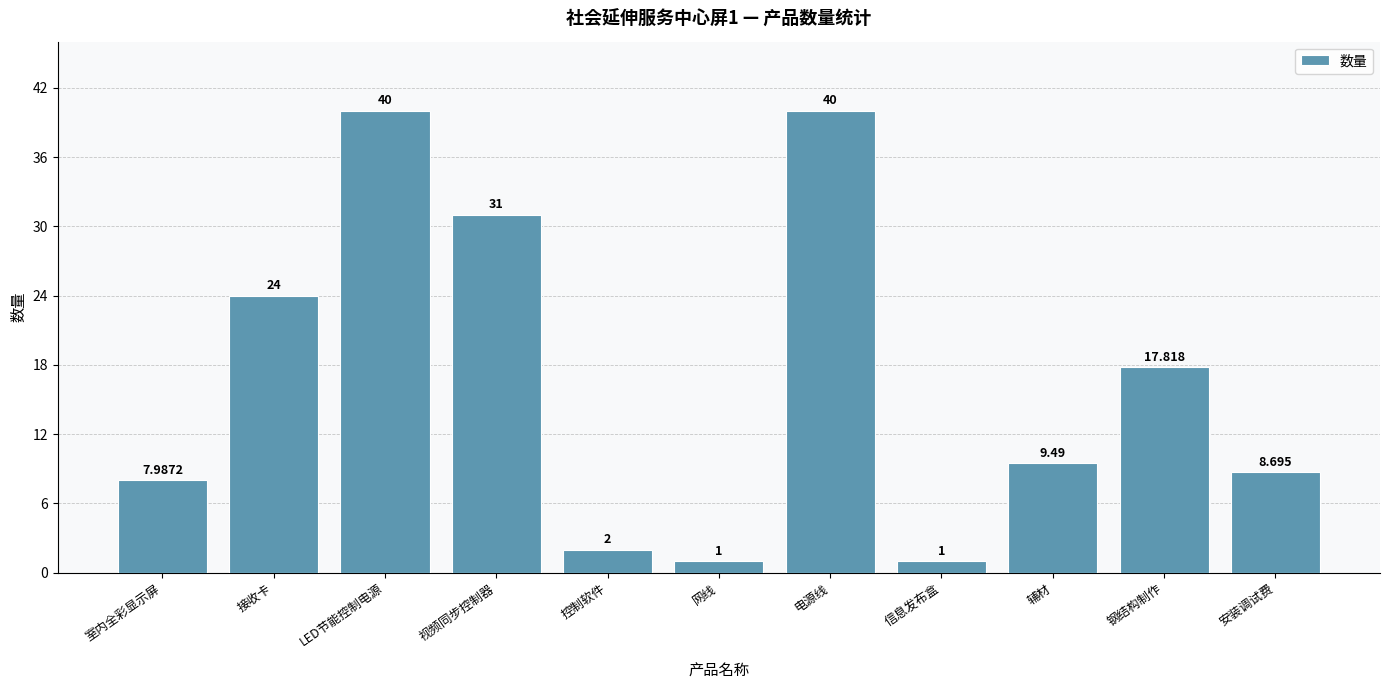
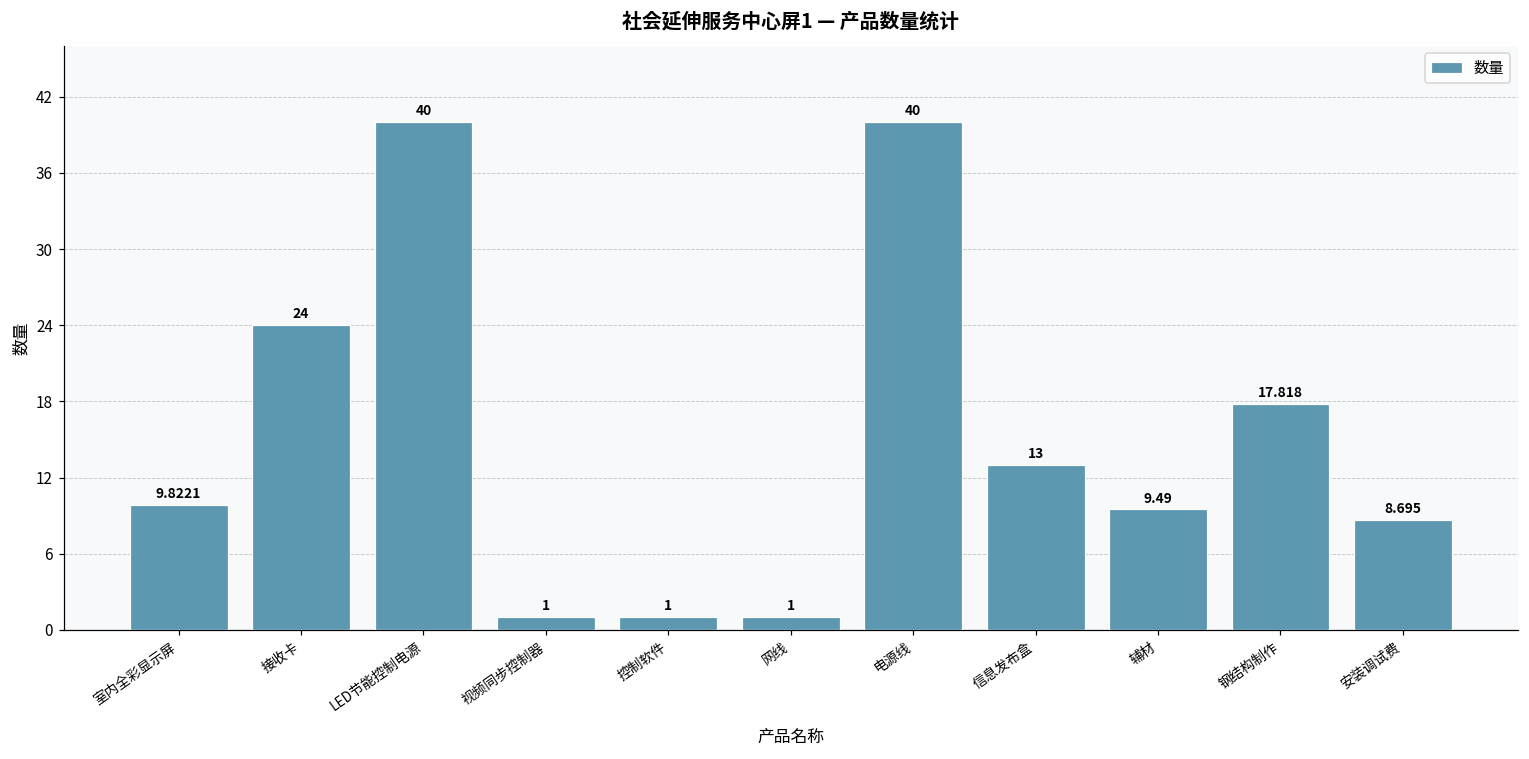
  {
-   "室内全彩显示屏": 7.9872,
+   "室内全彩显示屏": 9.8221,
    "接收卡": 24,
    "LED节能控制电源": 40,
-   "视频同步控制器": 31,
-   "控制软件": 2,
+   "视频同步控制器": 1,
+   "控制软件": 1,
    "网线": 1,
    "电源线": 40,
-   "信息发布盒": 1,
+   "信息发布盒": 13,
    "辅材": 9.49,
    "钢结构制作": 17.818,
    "安装调试费": 8.695
  }
